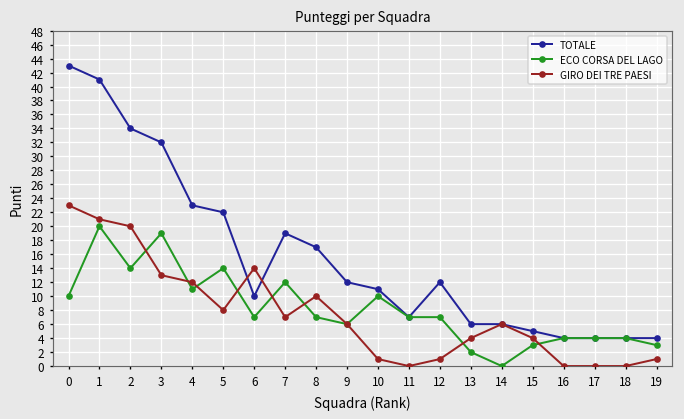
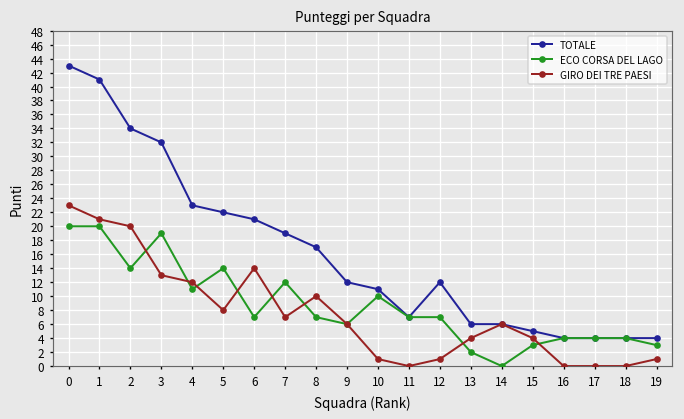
  {
    "TOTALE": {
      "0": 43,
      "1": 41,
      "2": 34,
      "3": 32,
      "4": 23,
      "5": 22,
-     "6": 10,
+     "6": 21,
      "7": 19,
      "8": 17,
      "9": 12,
      "10": 11,
      "12": 12,
      "13": 6,
      "15": 5,
      "19": 4
    },
    "ECO CORSA DEL LAGO": {
-     "0": 10,
+     "0": 20,
      "1": 20,
      "2": 14,
      "3": 19,
      "4": 11,
      "5": 14,
      "6": 7,
      "7": 12,
      "8": 7,
      "10": 10,
      "12": 7,
      "13": 2,
      "14": 0,
      "15": 3,
      "19": 3
    },
    "GIRO DEI TRE PAESI": {
      "0": 23,
      "1": 21,
      "2": 20,
      "3": 13,
      "4": 12,
      "5": 8,
      "6": 14,
      "7": 7,
      "8": 10,
      "10": 1,
      "11": 0,
      "12": 1,
      "13": 4,
      "15": 4,
      "16": 0,
      "17": 0,
      "18": 0,
      "19": 1
    }
  }
